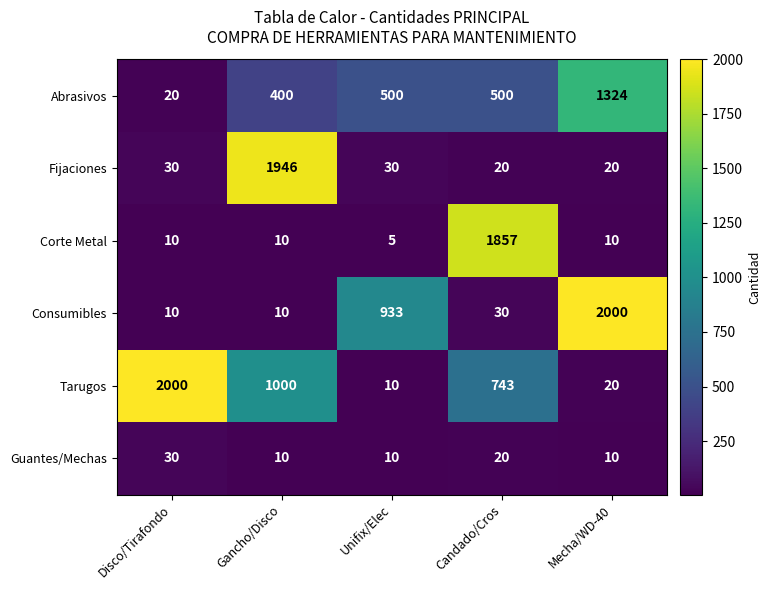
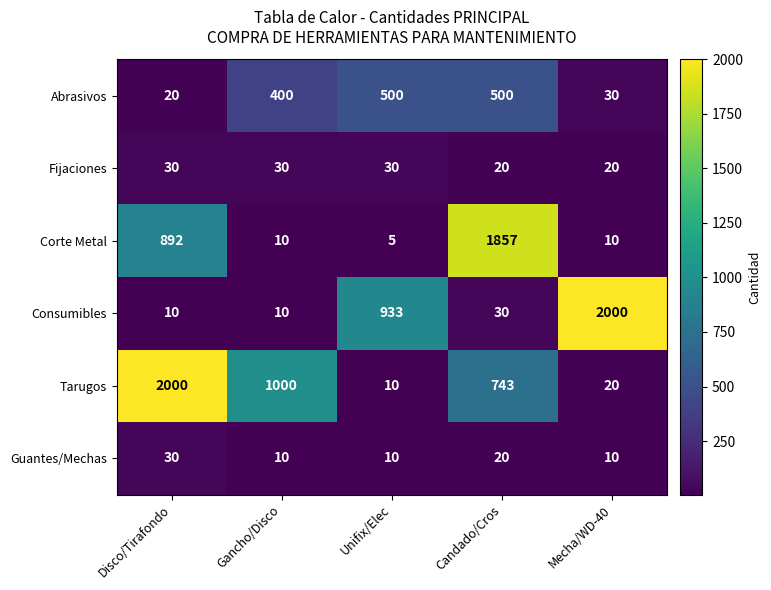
  {
    "Abrasivos": {
      "Disco/Tirafondo": 20,
      "Gancho/Disco": 400,
      "Unifix/Elec": 500,
      "Candado/Cros": 500,
-     "Mecha/WD-40": 1324
+     "Mecha/WD-40": 30
    },
    "Fijaciones": {
      "Disco/Tirafondo": 30,
-     "Gancho/Disco": 1946,
+     "Gancho/Disco": 30,
      "Unifix/Elec": 30,
      "Candado/Cros": 20,
      "Mecha/WD-40": 20
    },
    "Corte Metal": {
-     "Disco/Tirafondo": 10,
+     "Disco/Tirafondo": 892,
      "Gancho/Disco": 10,
      "Unifix/Elec": 5,
      "Candado/Cros": 1857,
      "Mecha/WD-40": 10
    },
    "Consumibles": {
      "Disco/Tirafondo": 10,
      "Gancho/Disco": 10,
      "Unifix/Elec": 933,
      "Candado/Cros": 30,
      "Mecha/WD-40": 2000
    },
    "Tarugos": {
      "Disco/Tirafondo": 2000,
      "Gancho/Disco": 1000,
      "Unifix/Elec": 10,
      "Candado/Cros": 743,
      "Mecha/WD-40": 20
    },
    "Guantes/Mechas": {
      "Disco/Tirafondo": 30,
      "Gancho/Disco": 10,
      "Unifix/Elec": 10,
      "Candado/Cros": 20,
      "Mecha/WD-40": 10
    }
  }
